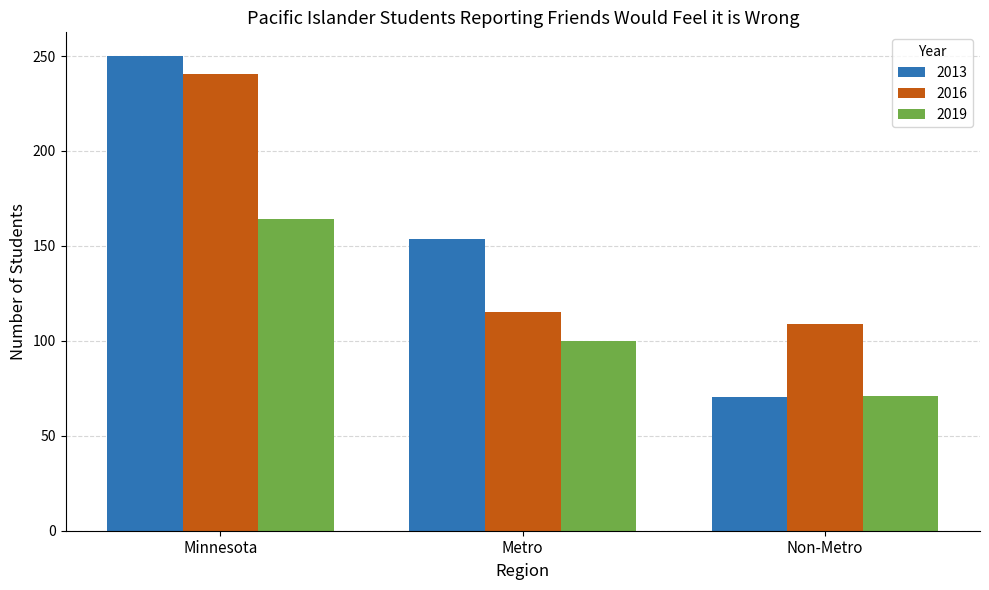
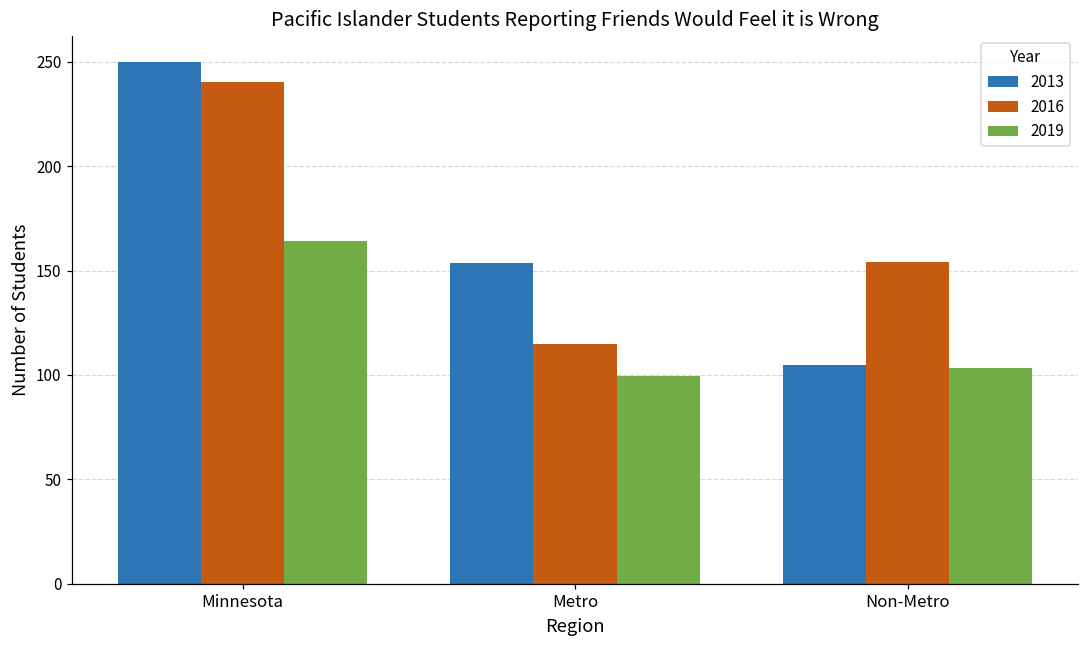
  {
    "2013": {
      "Minnesota": 250,
      "Metro": 154,
-     "Non-Metro": 70
+     "Non-Metro": 105
    },
    "2016": {
      "Minnesota": 240,
      "Metro": 115,
-     "Non-Metro": 109
+     "Non-Metro": 154
    },
    "2019": {
      "Minnesota": 164,
      "Metro": 100,
-     "Non-Metro": 71
+     "Non-Metro": 103
    }
  }
